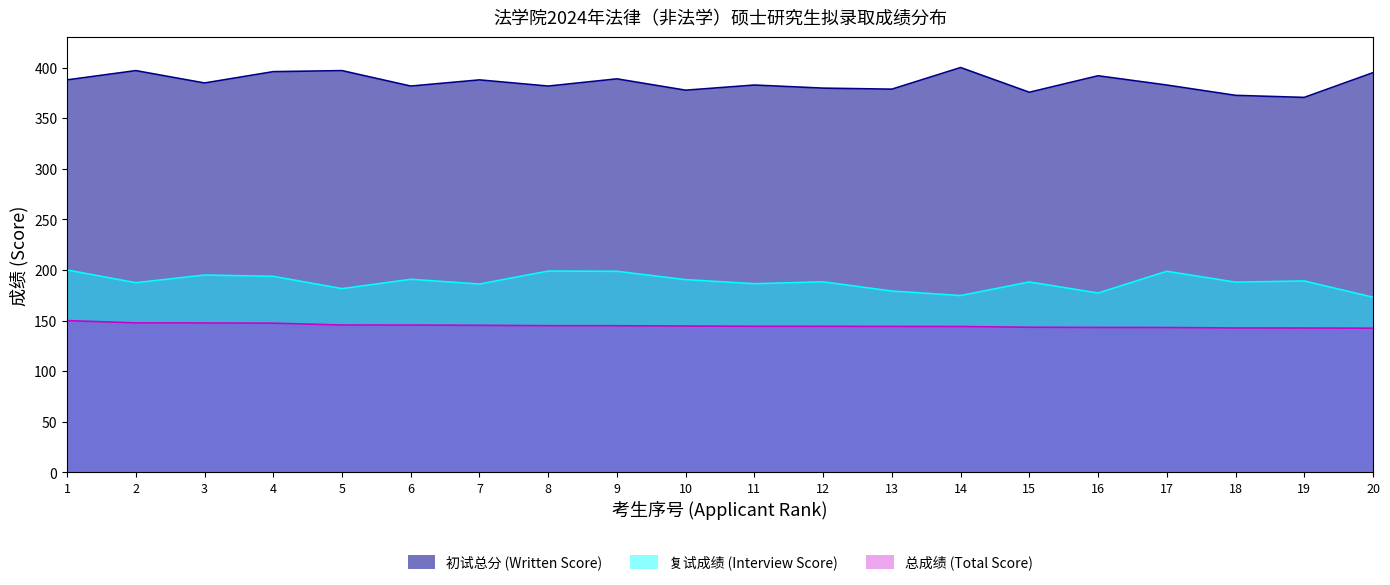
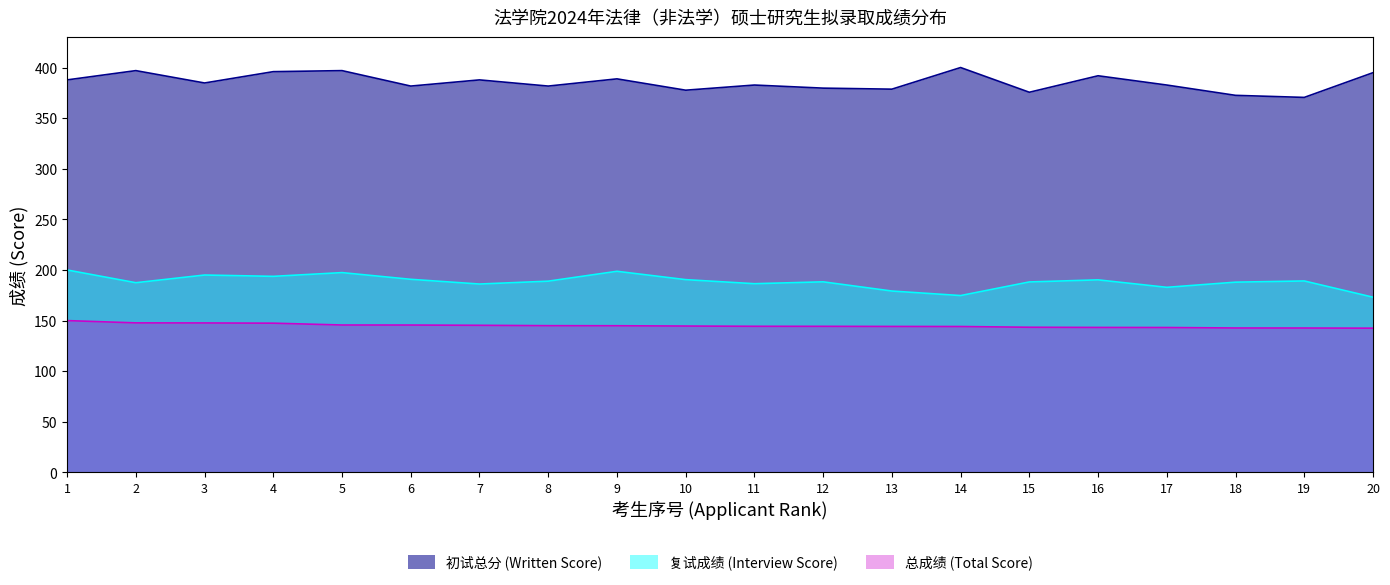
  {
    "初试总分 (Written Score)": {
      "1": 388,
      "2": 397,
      "3": 385,
      "4": 396,
      "5": 397,
      "6": 382,
      "7": 388,
      "8": 382,
      "9": 389,
      "10": 378,
      "11": 383,
      "12": 380,
      "13": 379,
      "14": 400,
      "15": 376,
      "16": 392,
      "17": 383,
      "18": 373,
      "19": 370,
      "20": 395
    },
    "复试成绩 (Interview Score)": {
      "1": 200,
      "2": 187,
      "3": 195,
      "4": 194,
-     "5": 182,
+     "5": 197,
      "6": 191,
      "7": 186,
-     "8": 199,
+     "8": 189,
      "9": 199,
      "10": 190,
      "11": 186,
      "12": 188,
      "13": 179,
      "14": 175,
      "15": 188,
-     "16": 177,
-     "17": 199,
+     "16": 190,
+     "17": 183,
      "18": 188,
      "19": 189,
      "20": 173
    },
    "总成绩 (Total Score)": {
      "1": 150,
      "2": 148,
      "3": 148,
      "4": 147,
      "5": 146,
      "6": 146,
      "7": 145,
      "8": 145,
      "9": 145,
      "10": 145,
      "11": 144,
      "12": 144,
      "13": 144,
      "14": 144,
      "15": 143,
      "16": 143,
      "17": 143,
      "18": 143,
      "19": 143,
      "20": 143
    }
  }
